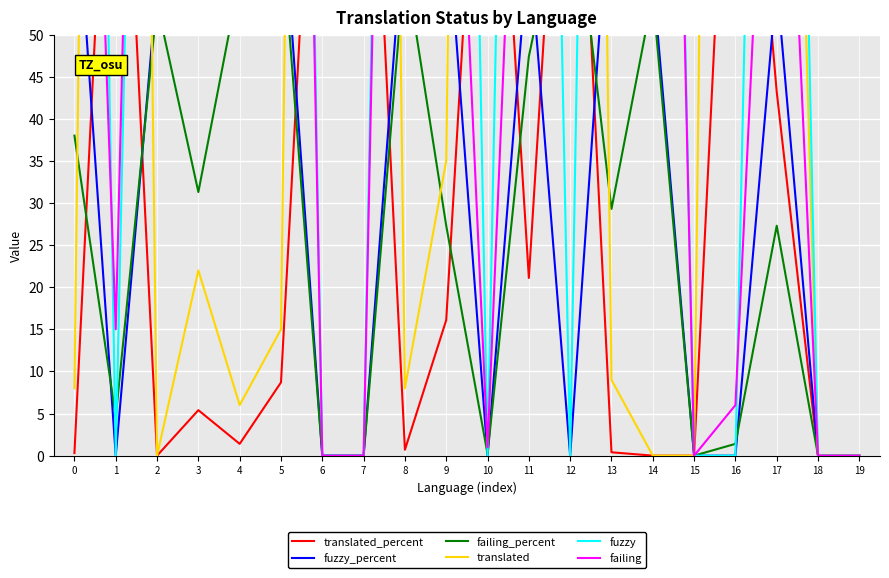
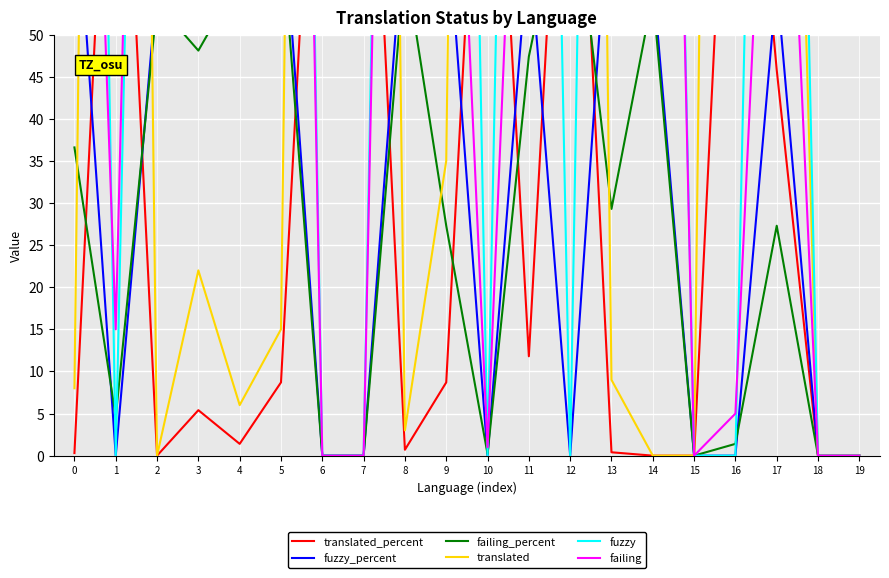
  {
    "translated_percent": {
      "0": 0,
      "3": 5,
      "4": 1,
      "5": 9,
      "8": 1,
-     "9": 16,
-     "11": 21,
+     "9": 9,
+     "11": 12,
      "13": 0,
-     "17": 43
+     "17": 46
    },
    "failing_percent": {
-     "0": 38,
+     "0": 37,
      "1": 5,
-     "3": 31,
+     "3": 48,
      "9": 27,
      "11": 47,
      "13": 29,
      "16": 1,
      "17": 27
    },
    "translated": {
      "0": 8,
      "3": 22,
      "4": 6,
      "5": 15,
-     "8": 8,
+     "8": 3,
      "9": 35,
      "13": 9
    },
    "failing": {
      "1": 15,
      "10": 1,
-     "16": 6
+     "16": 5
    }
  }
